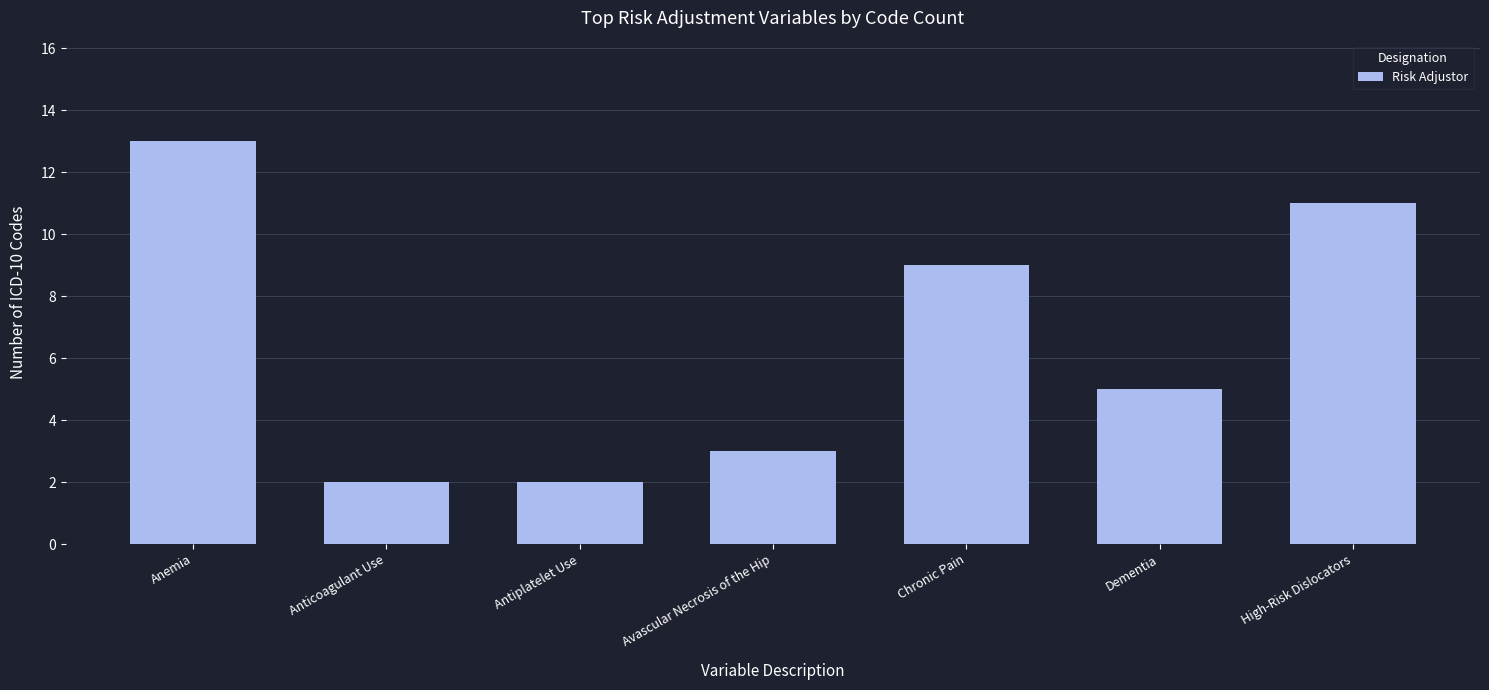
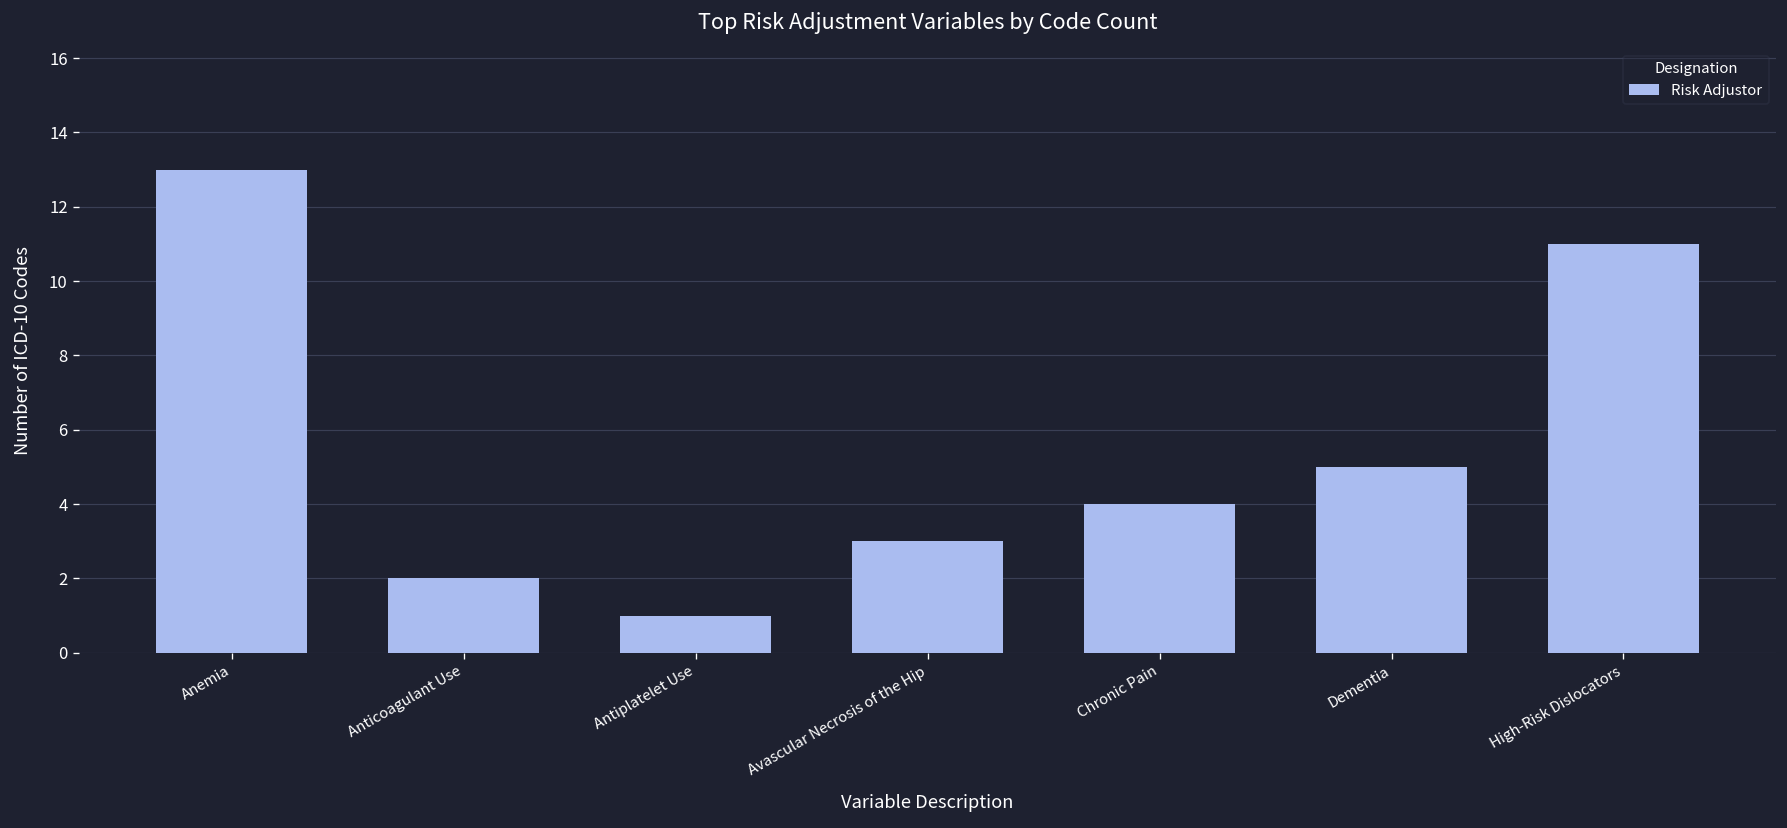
  {
    "Anemia": 13,
    "Anticoagulant Use": 2,
-   "Antiplatelet Use": 2,
+   "Antiplatelet Use": 1,
    "Avascular Necrosis of the Hip": 3,
-   "Chronic Pain": 9,
+   "Chronic Pain": 4,
    "Dementia": 5,
    "High-Risk Dislocators": 11
  }
